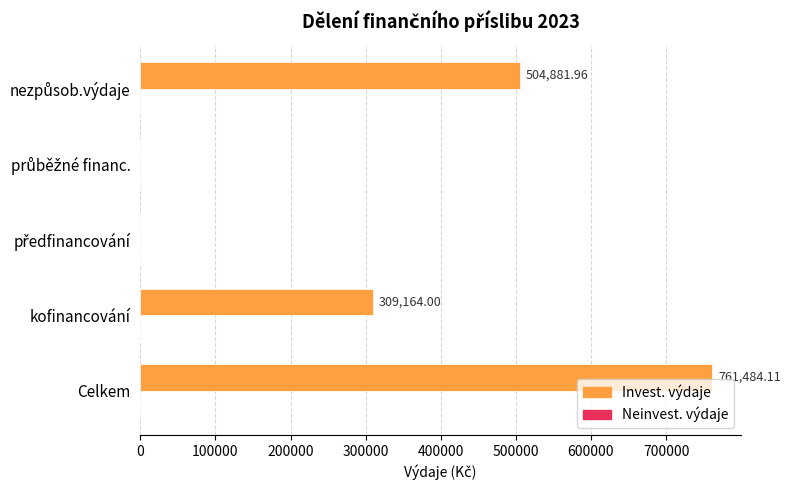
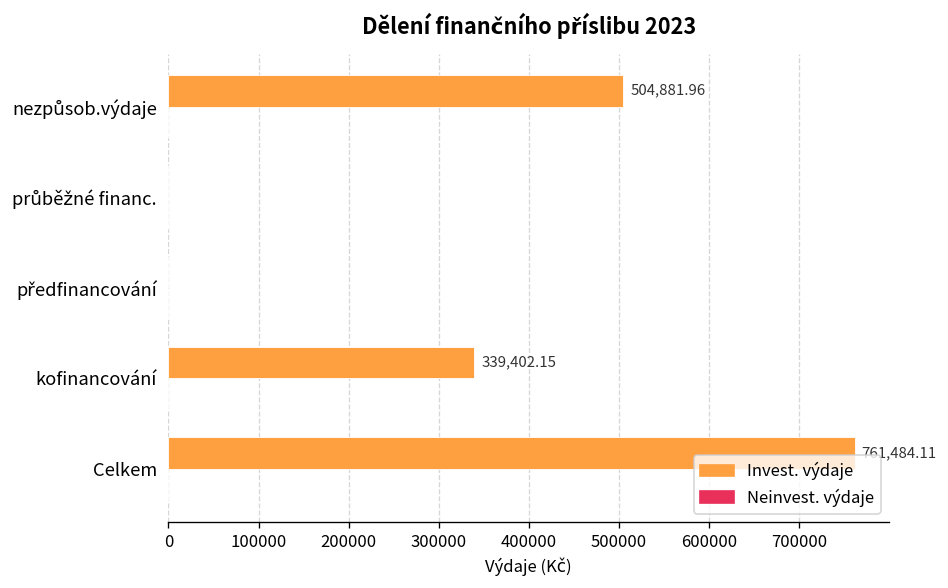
  {
    "Invest. výdaje": {
      "nezpůsob.výdaje": "504,881.96",
-     "kofinancování": "309,164.00"
+     "kofinancování": "339,402.15"
    },
    "Neinvest. výdaje": {
      "nezpůsob.výdaje": "0",
      "průběžné financ.": "0",
      "předfinancování": "0",
      "kofinancování": "0",
      "Celkem": "0"
    }
  }
